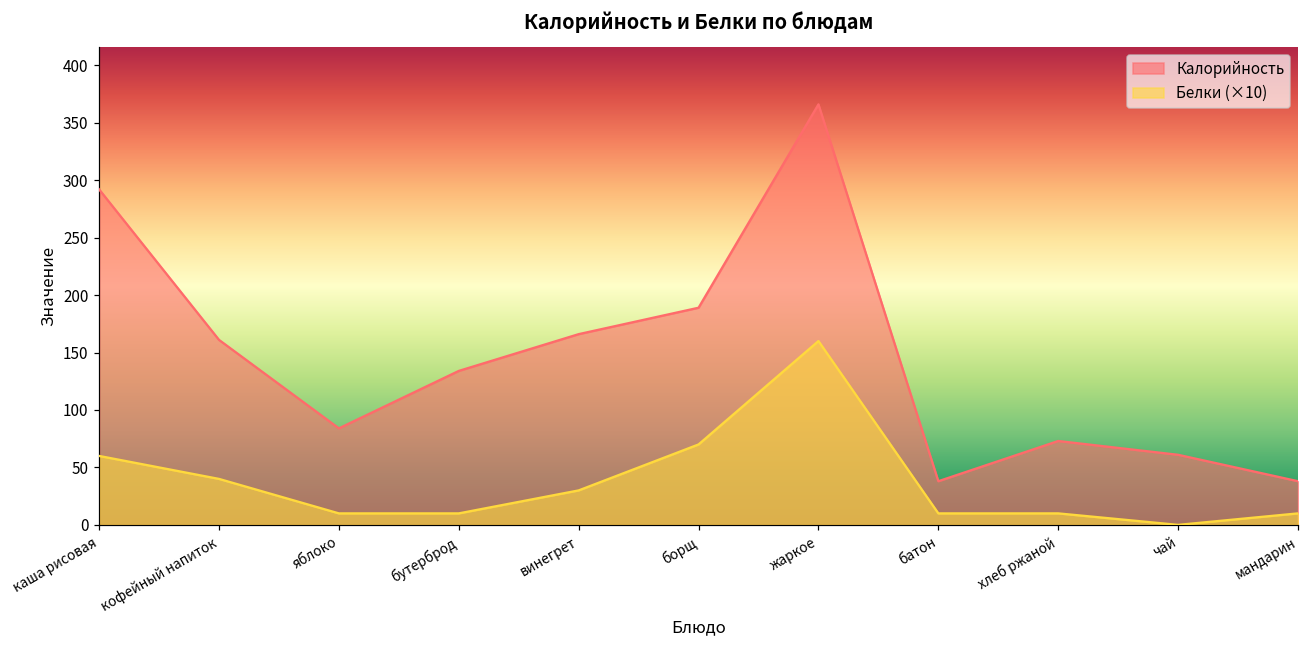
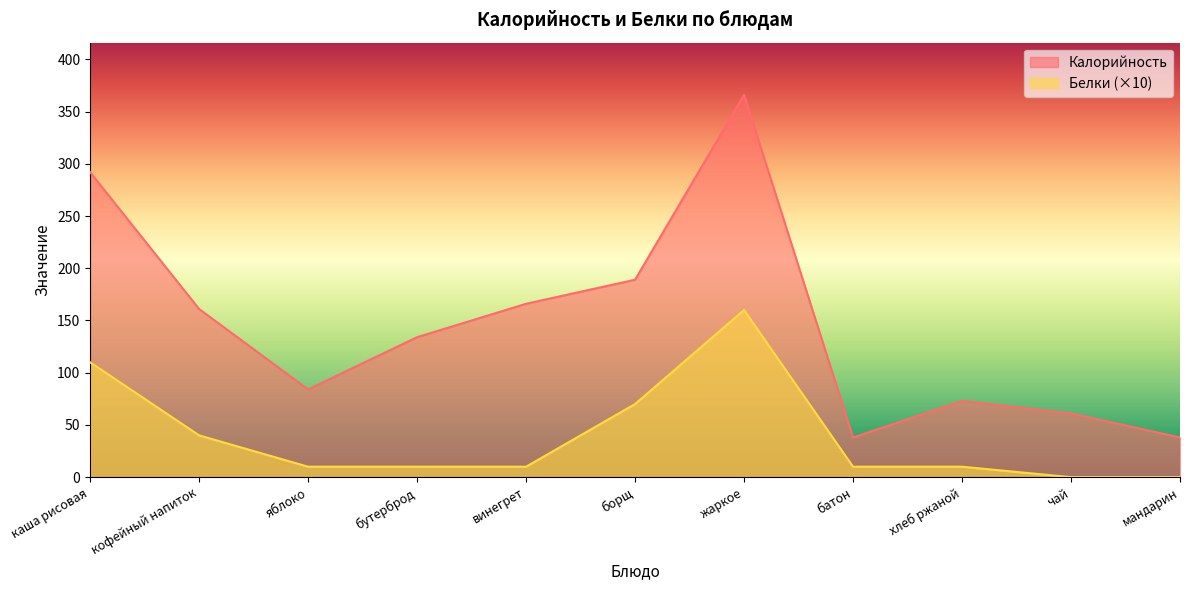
  {
    "Калорийность": {
      "каша рисовая": 292,
      "кофейный напиток": 161,
      "яблоко": 84,
      "бутерброд": 134,
      "винегрет": 166,
      "борщ": 189,
      "жаркое": 366,
      "батон": 38,
      "хлеб ржаной": 73,
      "чай": 61,
      "мандарин": 38
    },
    "Белки (×10)": {
-     "каша рисовая": 60,
+     "каша рисовая": 110,
      "кофейный напиток": 40,
      "яблоко": 10,
      "бутерброд": 10,
-     "винегрет": 30,
+     "винегрет": 10,
      "борщ": 70,
      "жаркое": 160,
      "батон": 10,
      "хлеб ржаной": 10,
      "чай": 0,
-     "мандарин": 10
+     "мандарин": 0
    }
  }
